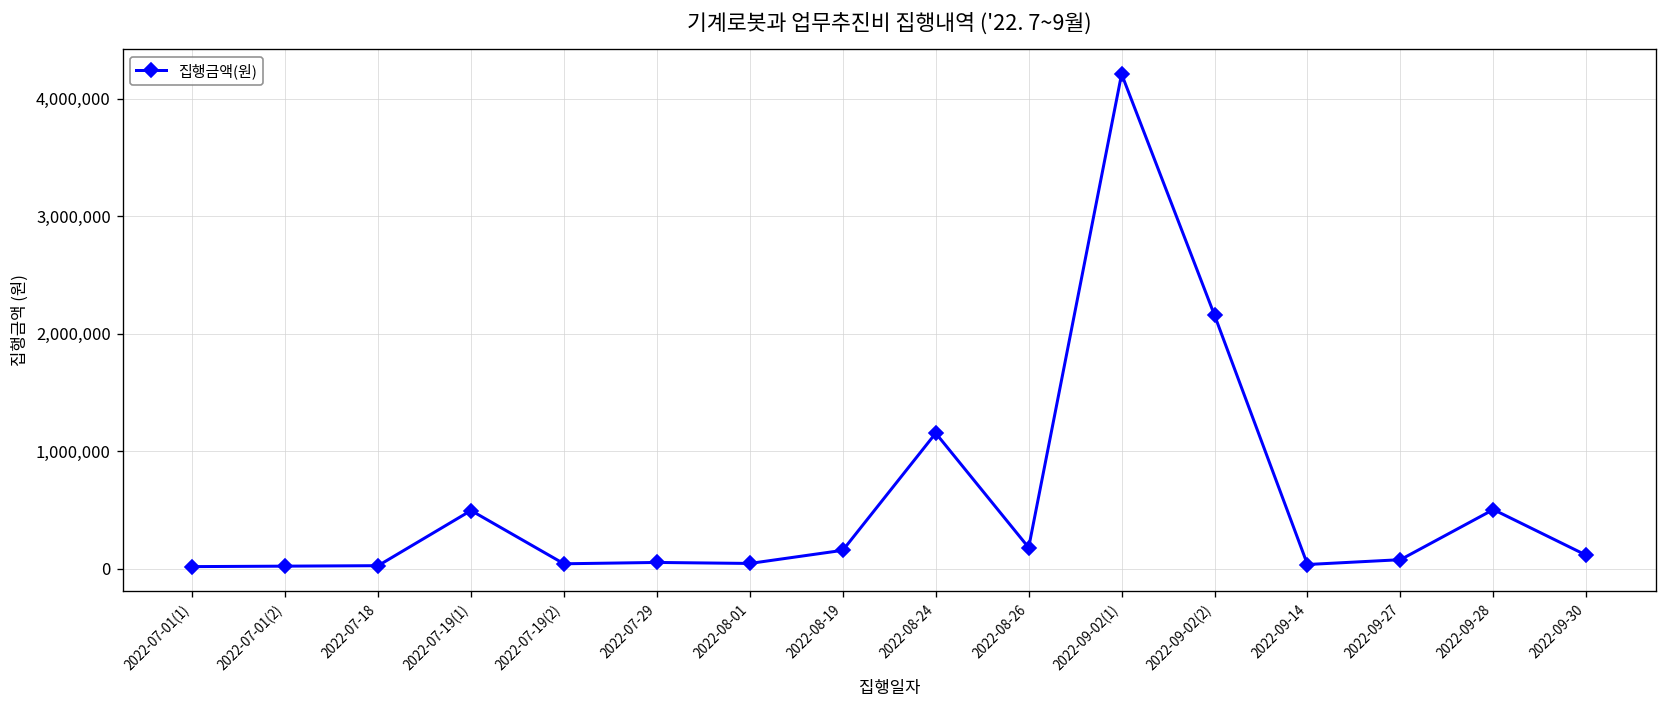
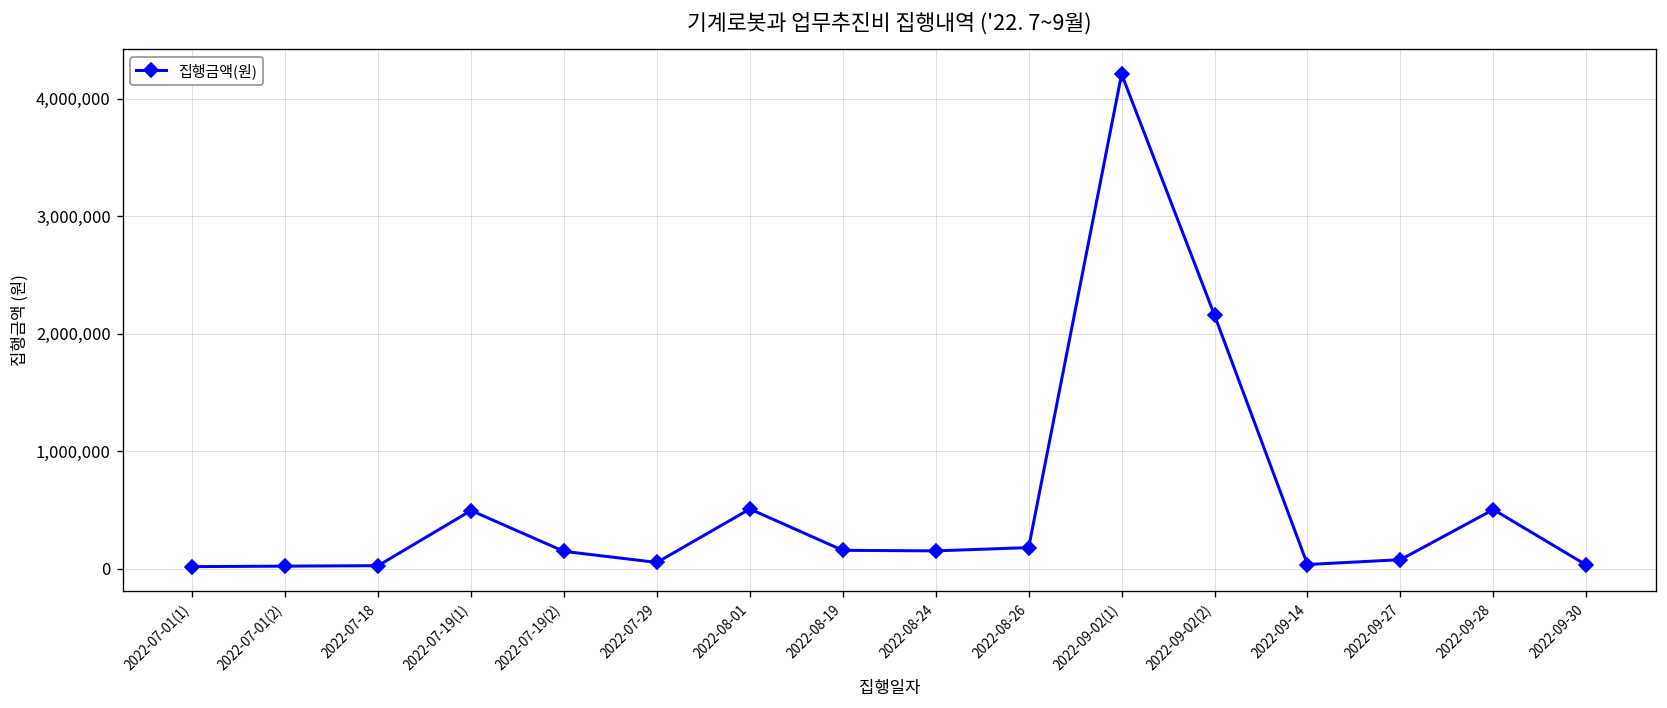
  {
    "2022-07-01(1)": "0",
    "2022-07-01(2)": "0",
    "2022-07-18": "0",
    "2022-07-19(1)": "500,000",
-   "2022-07-19(2)": "0",
+   "2022-07-19(2)": "100,000",
    "2022-07-29": "100,000",
-   "2022-08-01": "0",
+   "2022-08-01": "500,000",
    "2022-08-19": "200,000",
-   "2022-08-24": "1,200,000",
+   "2022-08-24": "200,000",
    "2022-08-26": "200,000",
    "2022-09-02(1)": "4,200,000",
    "2022-09-02(2)": "2,200,000",
    "2022-09-14": "0",
    "2022-09-27": "100,000",
    "2022-09-28": "500,000",
-   "2022-09-30": "100,000"
+   "2022-09-30": "0"
  }
